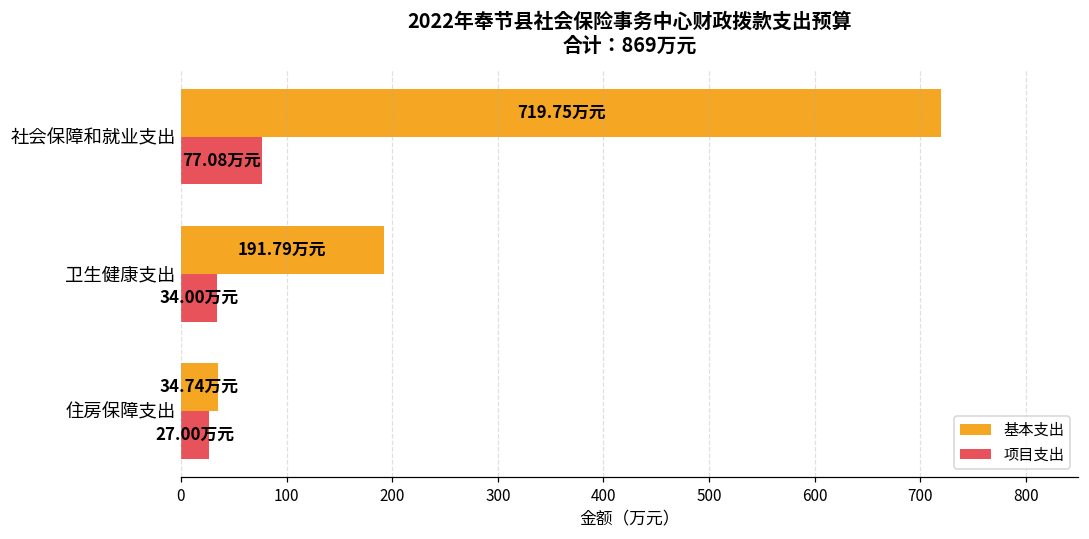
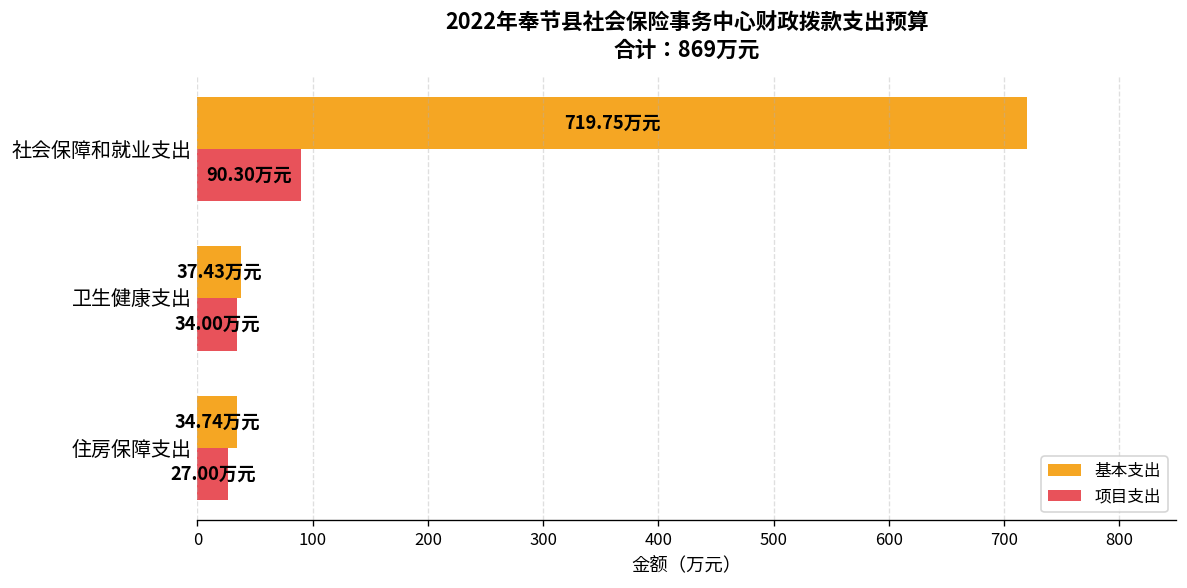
  {
    "基本支出": {
      "社会保障和就业支出": 719.75,
-     "卫生健康支出": 191.79,
+     "卫生健康支出": 37.43,
      "住房保障支出": 34.74
    },
    "项目支出": {
-     "社会保障和就业支出": 77.08,
+     "社会保障和就业支出": 90.30,
      "卫生健康支出": 34.00,
      "住房保障支出": 27.00
    }
  }
